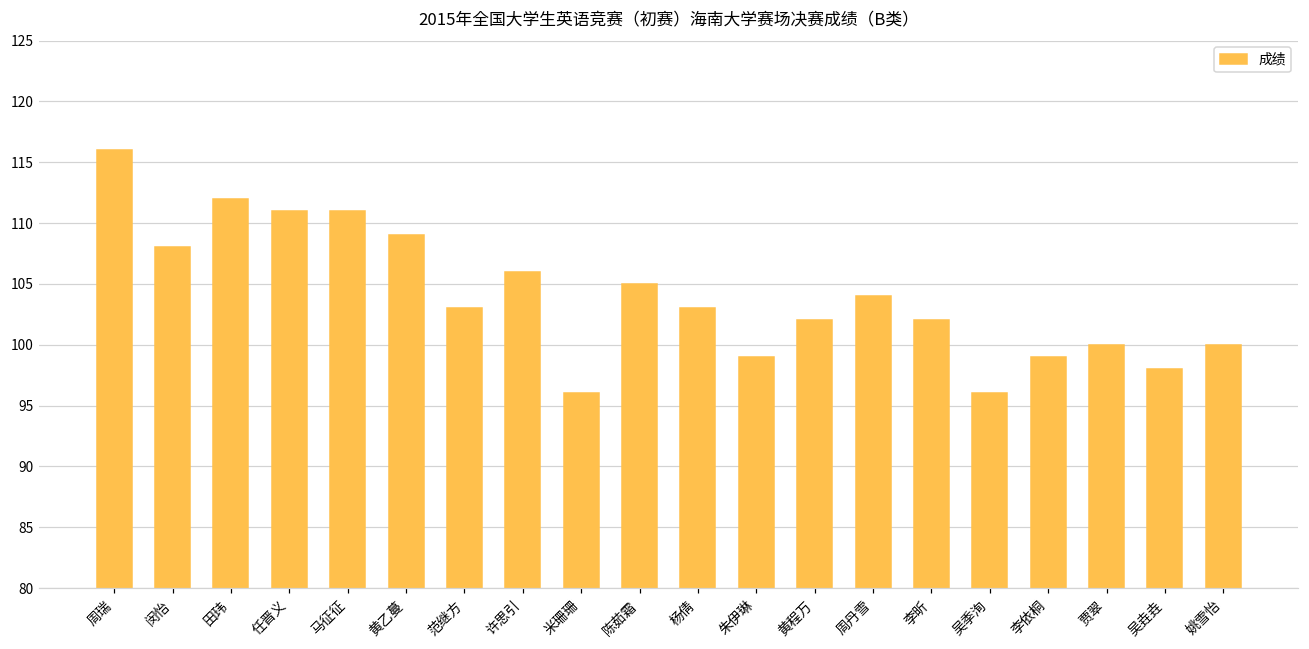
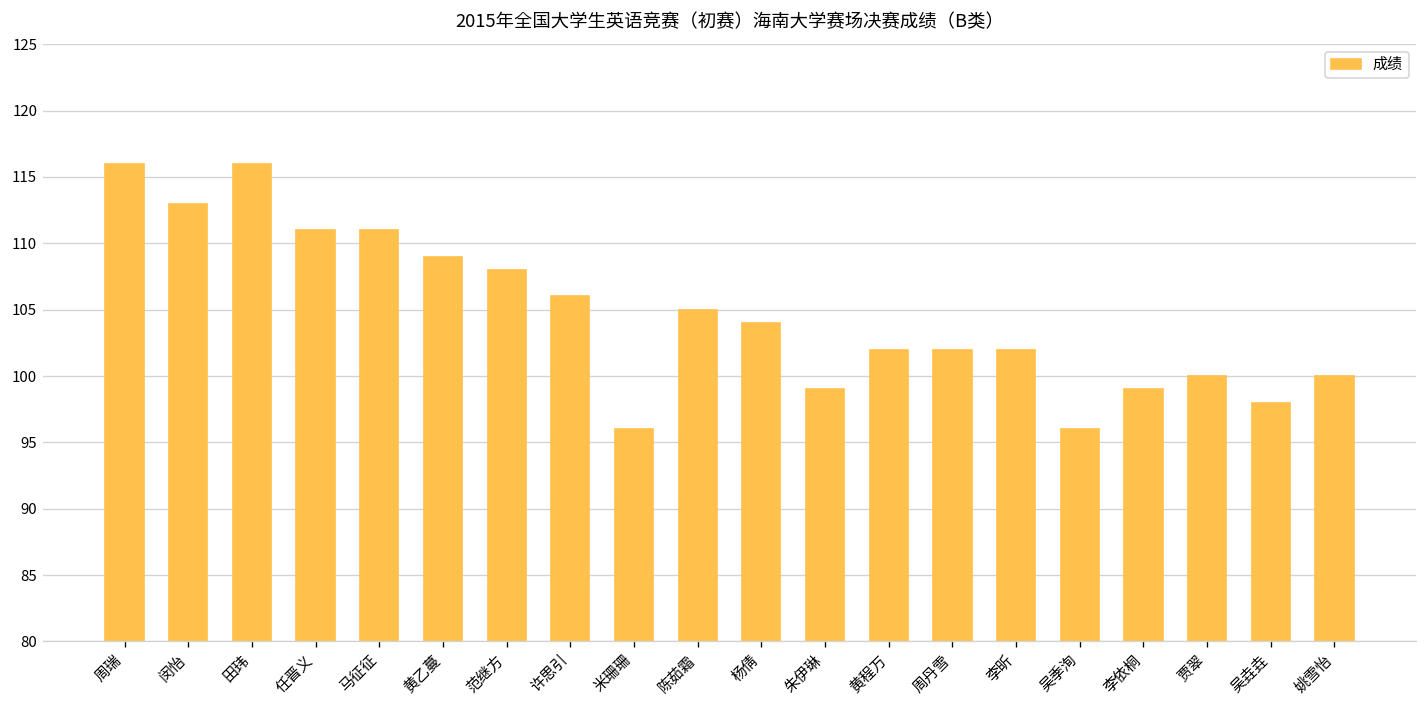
  {
    "周瑞": 116,
-   "闵怡": 108,
-   "田玮": 112,
+   "闵怡": 113,
+   "田玮": 116,
    "任晋义": 111,
    "马征征": 111,
    "黄乙蔓": 109,
-   "范继方": 103,
+   "范继方": 108,
    "许思引": 106,
    "米珊珊": 96,
    "陈茹霜": 105,
-   "杨倩": 103,
+   "杨倩": 104,
    "朱伊琳": 99,
    "黄程万": 102,
-   "周丹雪": 104,
+   "周丹雪": 102,
    "李昕": 102,
    "吴季洵": 96,
    "李依桐": 99,
    "贾翠": 100,
    "吴垚垚": 98,
    "姚雪怡": 100
  }
